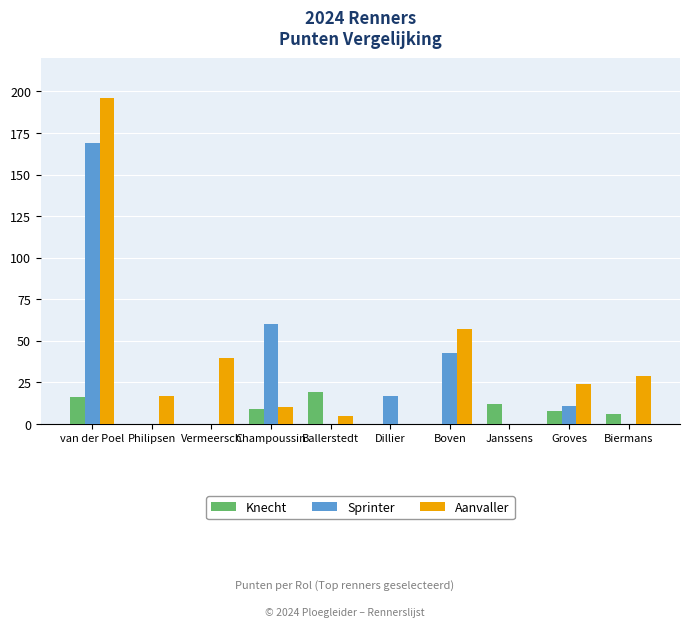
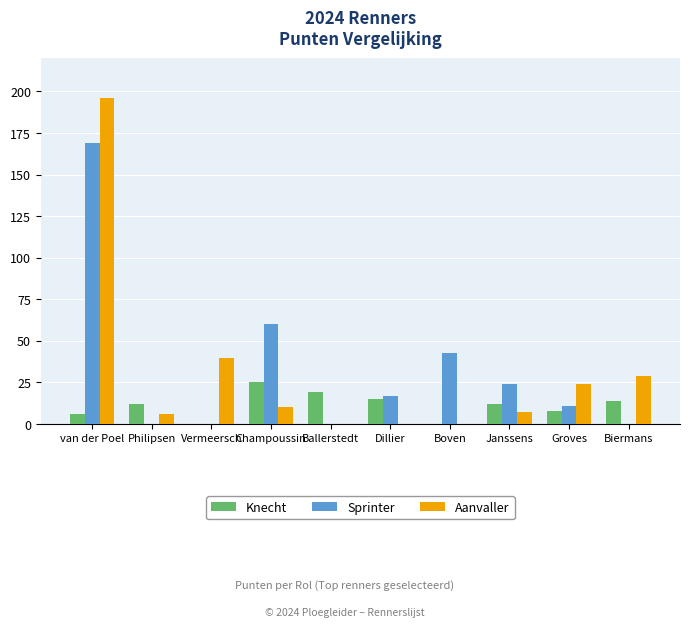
  {
    "Knecht": {
-     "van der Poel": 16,
-     "Philipsen": 0,
+     "van der Poel": 6,
+     "Philipsen": 12,
      "Vermeersch": 0,
-     "Champoussin": 9,
+     "Champoussin": 25,
      "Ballerstedt": 19,
-     "Dillier": 0,
+     "Dillier": 15,
      "Boven": 0,
      "Janssens": 12,
      "Groves": 8,
-     "Biermans": 6
+     "Biermans": 14
    },
    "Sprinter": {
      "van der Poel": 169,
      "Philipsen": 0,
      "Vermeersch": 0,
      "Champoussin": 60,
      "Ballerstedt": 0,
      "Dillier": 17,
      "Boven": 43,
-     "Janssens": 0,
+     "Janssens": 24,
      "Groves": 11,
      "Biermans": 0
    },
    "Aanvaller": {
      "van der Poel": 196,
-     "Philipsen": 17,
+     "Philipsen": 6,
      "Vermeersch": 40,
      "Champoussin": 10,
-     "Ballerstedt": 5,
+     "Ballerstedt": 0,
      "Dillier": 0,
-     "Boven": 57,
-     "Janssens": 0,
+     "Boven": 0,
+     "Janssens": 7,
      "Groves": 24,
      "Biermans": 29
    }
  }
